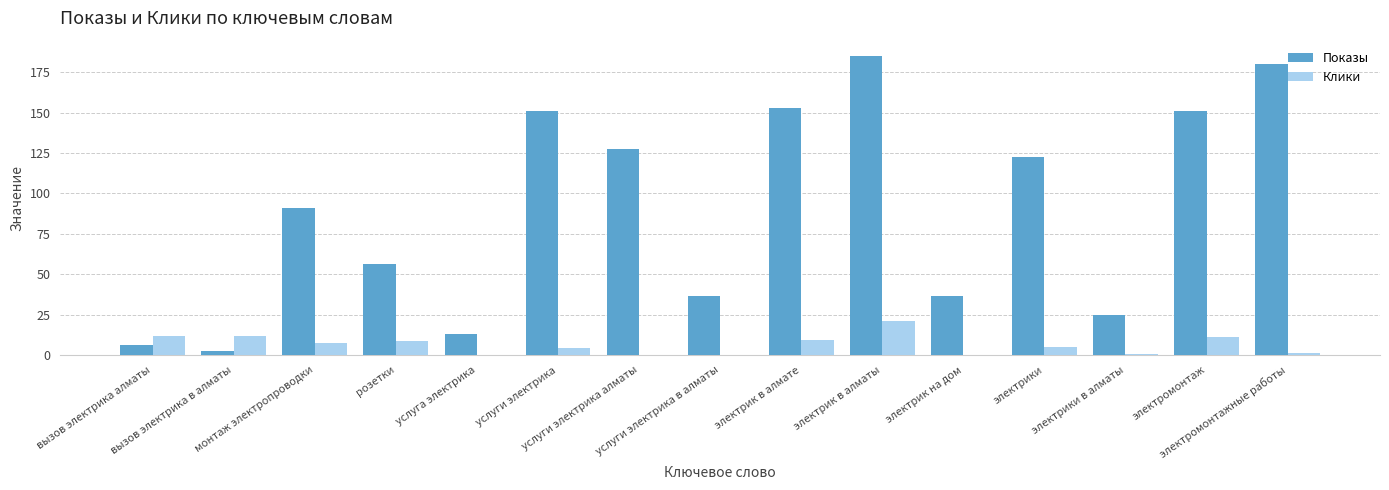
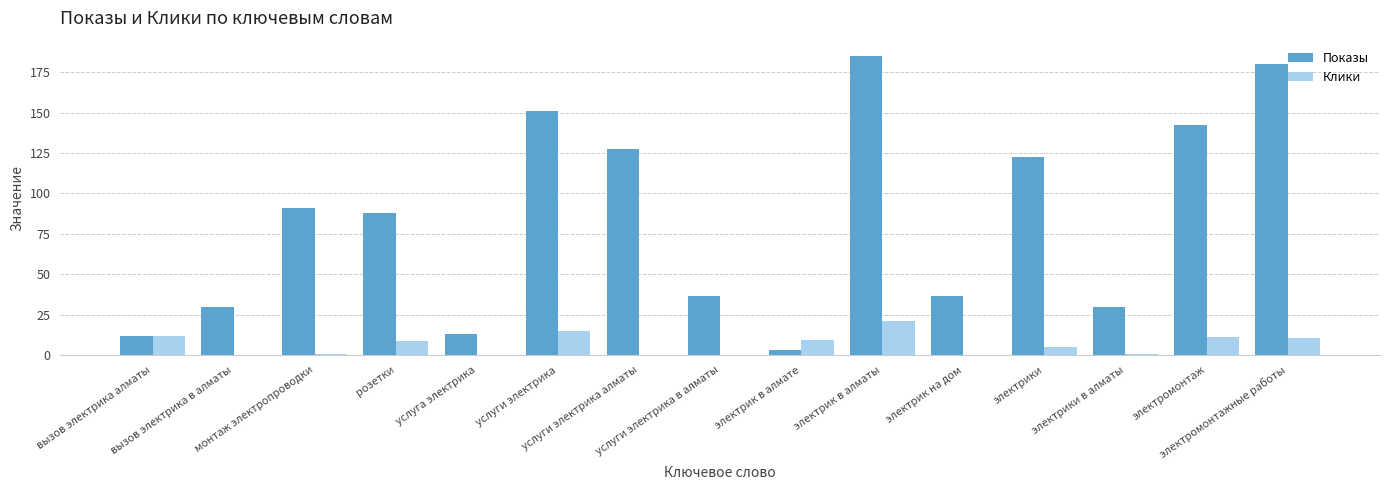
  {
    "Показы": {
-     "вызов электрика алматы": 6,
-     "вызов электрика в алматы": 2,
+     "вызов электрика алматы": 12,
+     "вызов электрика в алматы": 30,
      "монтаж электропроводки": 91,
-     "розетки": 56,
+     "розетки": 88,
      "услуга электрика": 13,
      "услуги электрика": 151,
      "услуги электрика алматы": 127,
      "услуги электрика в алматы": 37,
-     "электрик в алмате": 153,
+     "электрик в алмате": 3,
      "электрик в алматы": 185,
      "электрик на дом": 36,
      "электрики": 123,
-     "электрики в алматы": 25,
-     "электромонтаж": 151,
+     "электрики в алматы": 30,
+     "электромонтаж": 142,
      "электромонтажные работы": 180
    },
    "Клики": {
      "вызов электрика алматы": 12,
-     "вызов электрика в алматы": 12,
-     "монтаж электропроводки": 8,
+     "вызов электрика в алматы": 0,
+     "монтаж электропроводки": 1,
      "розетки": 9,
      "услуга электрика": 0,
-     "услуги электрика": 4,
+     "услуги электрика": 15,
      "электрик в алмате": 9,
      "электрик в алматы": 21,
      "электрики": 5,
      "электромонтаж": 11,
-     "электромонтажные работы": 1
+     "электромонтажные работы": 11
    }
  }
